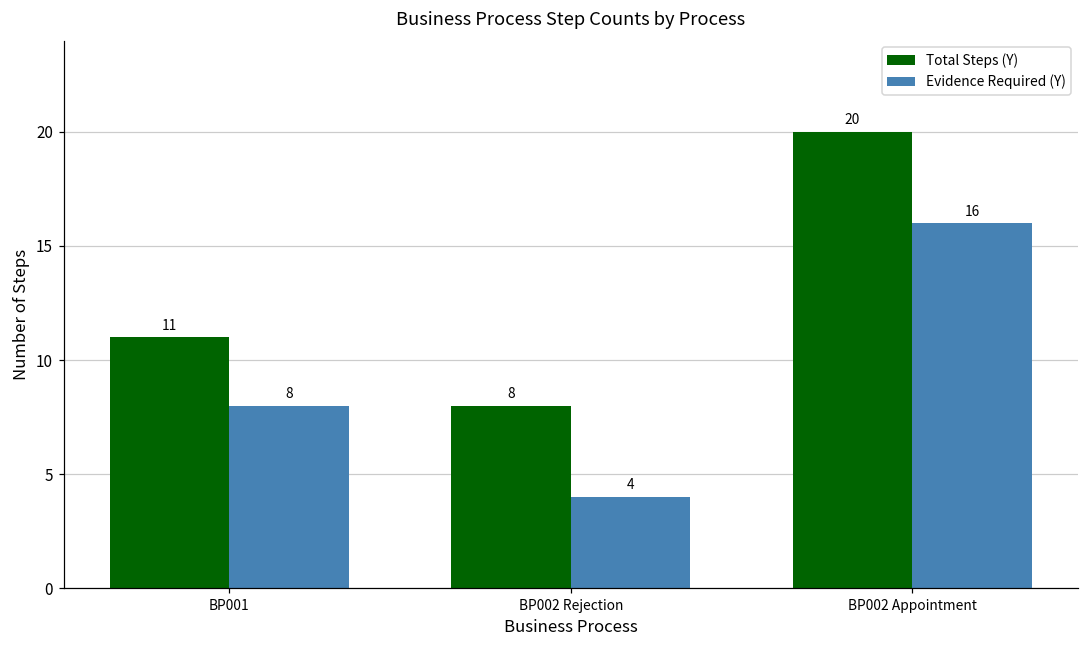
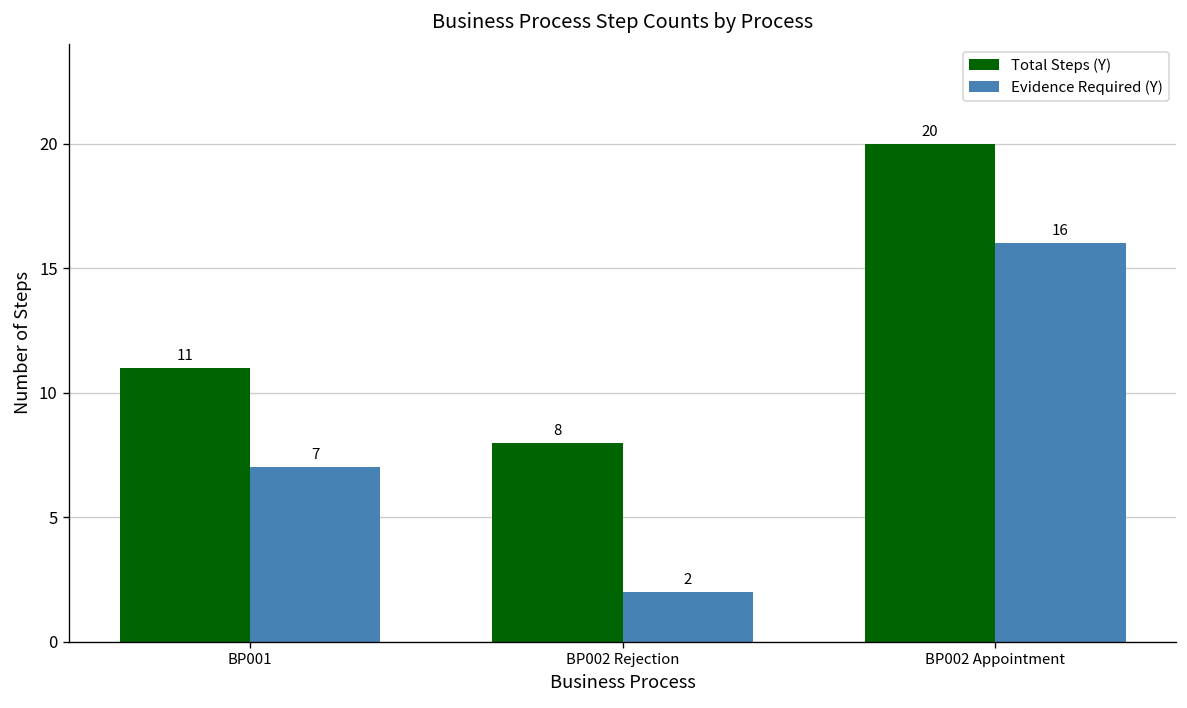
  {
    "Total Steps (Y)": {
      "BP001": 11,
      "BP002 Rejection": 8,
      "BP002 Appointment": 20
    },
    "Evidence Required (Y)": {
-     "BP001": 8,
-     "BP002 Rejection": 4,
+     "BP001": 7,
+     "BP002 Rejection": 2,
      "BP002 Appointment": 16
    }
  }
